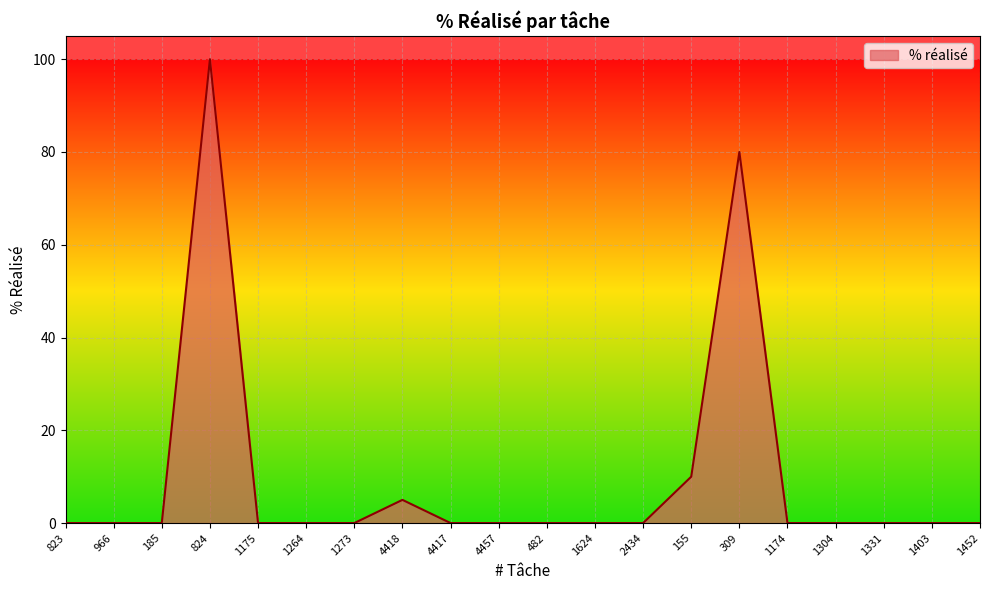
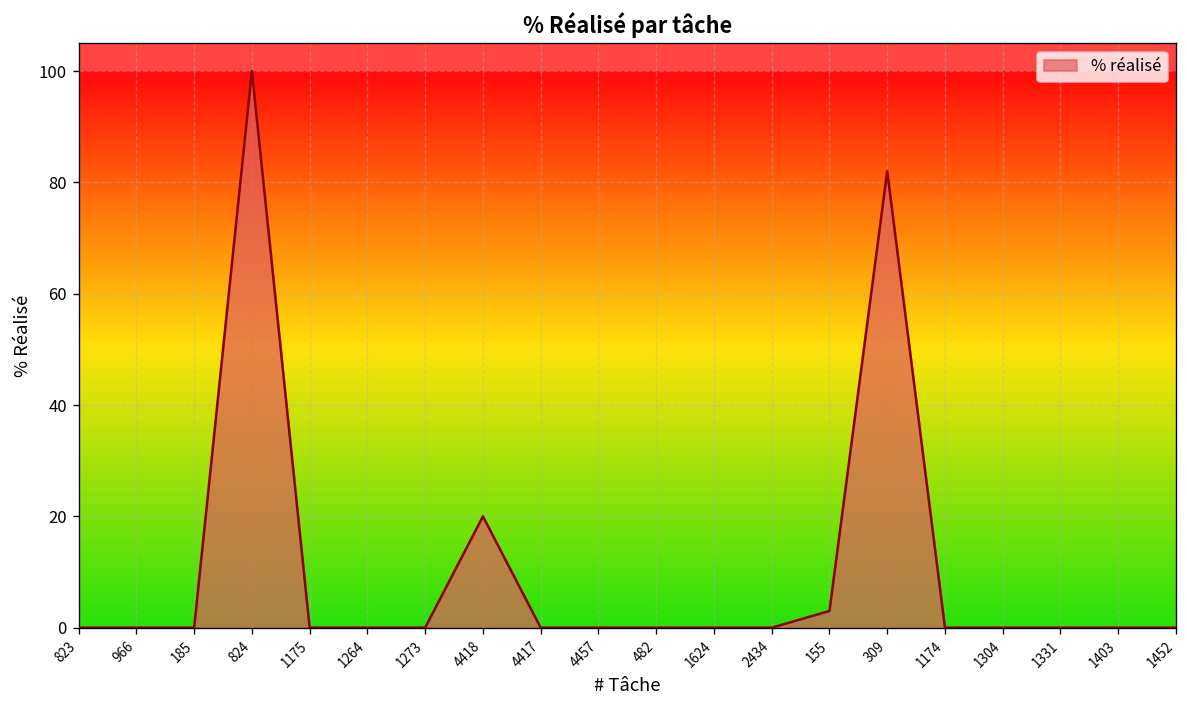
  {
    "823": 0,
    "966": 0,
    "185": 0,
    "824": 100,
    "1175": 0,
    "1264": 0,
    "1273": 0,
-   "4418": 5,
+   "4418": 20,
    "4417": 0,
    "4457": 0,
    "482": 0,
    "1624": 0,
    "2434": 0,
-   "155": 10,
-   "309": 80,
+   "155": 3,
+   "309": 82,
    "1174": 0,
    "1304": 0,
    "1331": 0,
    "1403": 0,
    "1452": 0
  }
